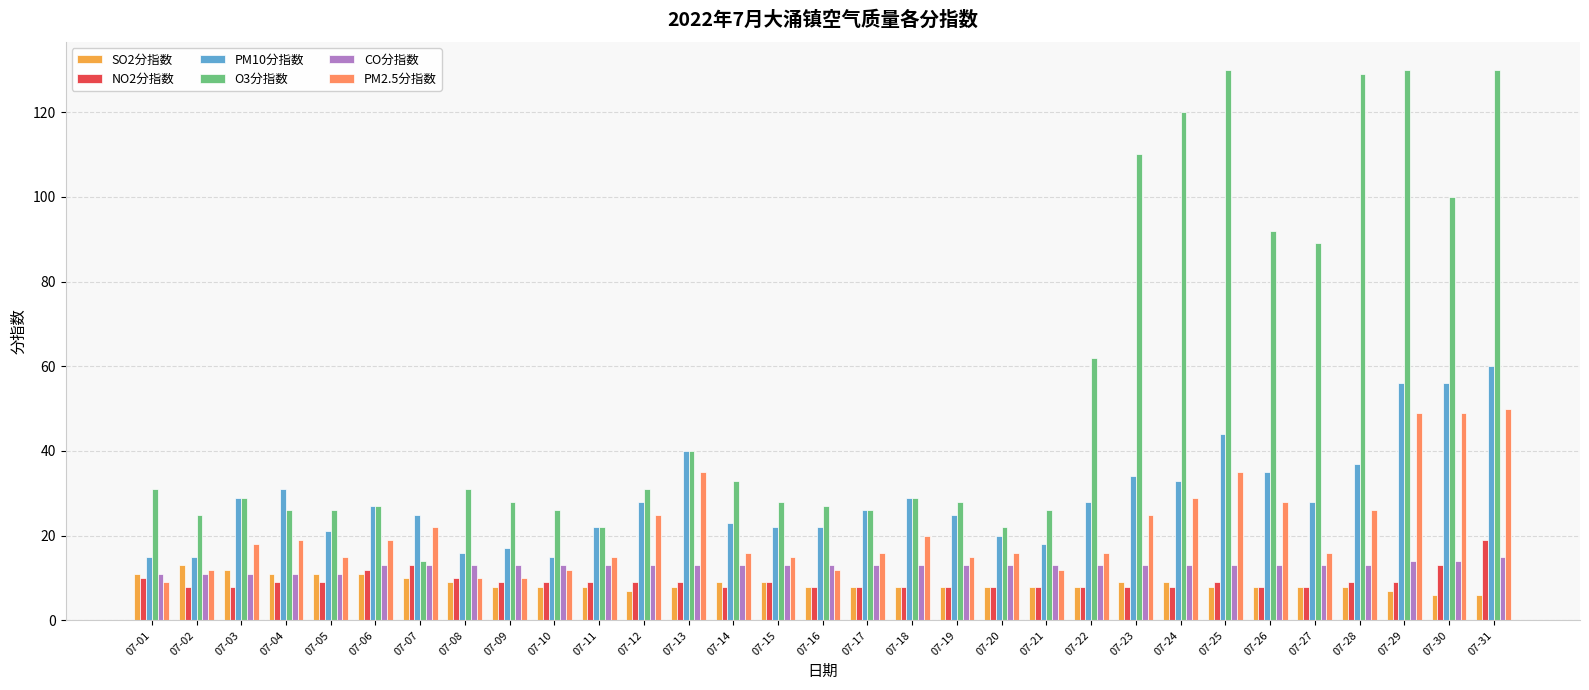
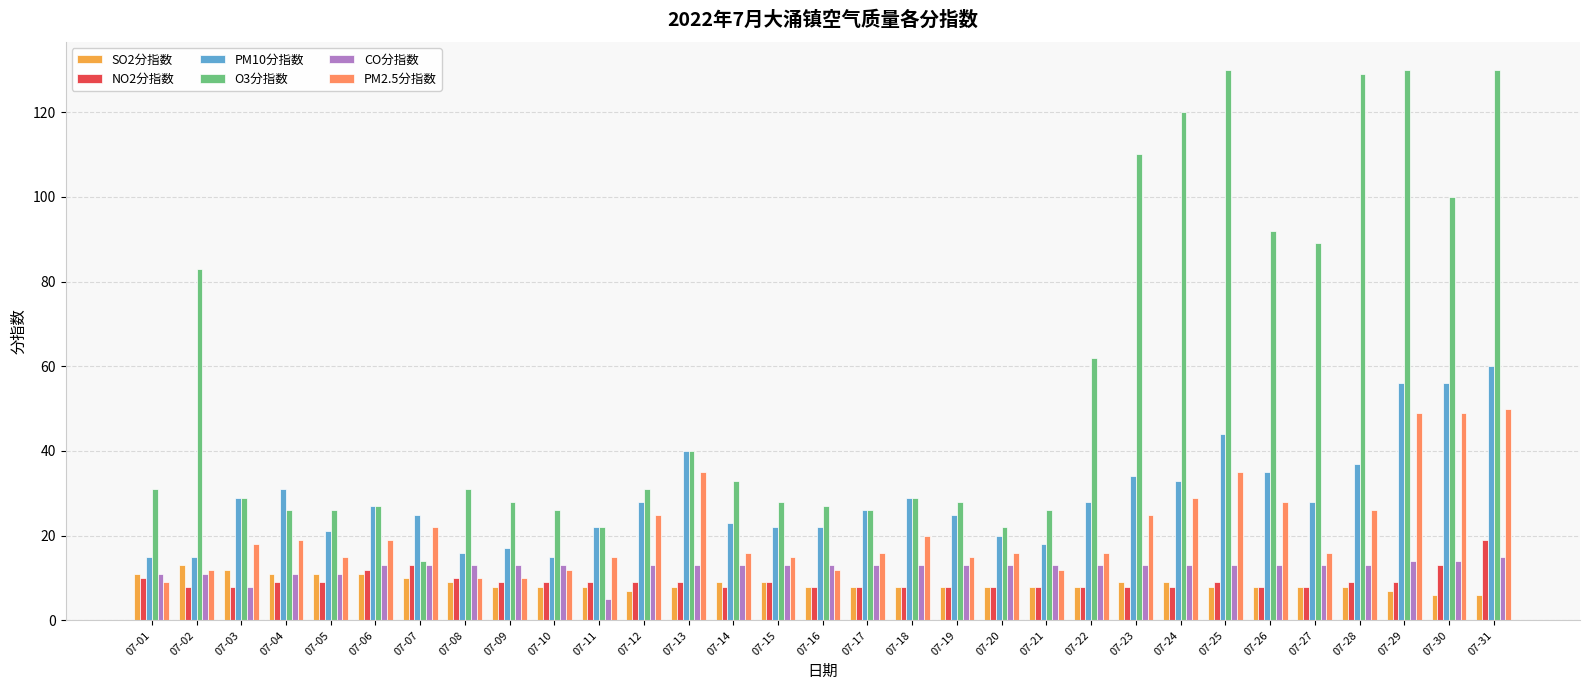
  {
    "NO2分指数": {
      "07-01": 10,
      "07-02": 8,
      "07-03": 8,
      "07-04": 9,
      "07-05": 9,
      "07-06": 12,
      "07-07": 13,
      "07-08": 10,
      "07-09": 9,
      "07-10": 9,
      "07-11": 9,
      "07-12": 9,
      "07-13": 9,
      "07-14": 8,
      "07-15": 9,
      "07-16": 8,
      "07-17": 8,
      "07-18": 8,
      "07-19": 8,
      "07-20": 8,
      "07-21": 8,
      "07-22": 8,
      "07-23": 8,
      "07-24": 8,
      "07-25": 9,
      "07-26": 8,
      "07-27": 8,
      "07-28": 9,
      "07-29": 9,
      "07-30": 13,
      "07-31": 19
    },
    "PM10分指数": {
      "07-01": 15,
      "07-02": 15,
      "07-03": 29,
      "07-04": 31,
      "07-05": 21,
      "07-06": 27,
      "07-07": 25,
      "07-08": 16,
      "07-09": 17,
      "07-10": 15,
      "07-11": 22,
      "07-12": 28,
      "07-13": 40,
      "07-14": 23,
      "07-15": 22,
      "07-16": 22,
      "07-17": 26,
      "07-18": 29,
      "07-19": 25,
      "07-20": 20,
      "07-21": 18,
      "07-22": 28,
      "07-23": 34,
      "07-24": 33,
      "07-25": 44,
      "07-26": 35,
      "07-27": 28,
      "07-28": 37,
      "07-29": 56,
      "07-30": 56,
      "07-31": 60
    },
    "O3分指数": {
      "07-01": 31,
-     "07-02": 25,
+     "07-02": 83,
      "07-03": 29,
      "07-04": 26,
      "07-05": 26,
      "07-06": 27,
      "07-07": 14,
      "07-08": 31,
      "07-09": 28,
      "07-10": 26,
      "07-11": 22,
      "07-12": 31,
      "07-13": 40,
      "07-14": 33,
      "07-15": 28,
      "07-16": 27,
      "07-17": 26,
      "07-18": 29,
      "07-19": 28,
      "07-20": 22,
      "07-21": 26,
      "07-22": 62,
      "07-23": 110,
      "07-24": 120,
      "07-25": 130,
      "07-26": 92,
      "07-27": 89,
      "07-28": 129,
      "07-29": 130,
      "07-30": 100,
      "07-31": 130
    },
    "CO分指数": {
      "07-01": 11,
      "07-02": 11,
-     "07-03": 11,
+     "07-03": 8,
      "07-04": 11,
      "07-05": 11,
      "07-06": 13,
      "07-07": 13,
      "07-08": 13,
      "07-09": 13,
      "07-10": 13,
-     "07-11": 13,
+     "07-11": 5,
      "07-12": 13,
      "07-13": 13,
      "07-14": 13,
      "07-15": 13,
      "07-16": 13,
      "07-17": 13,
      "07-18": 13,
      "07-19": 13,
      "07-20": 13,
      "07-21": 13,
      "07-22": 13,
      "07-23": 13,
      "07-24": 13,
      "07-25": 13,
      "07-26": 13,
      "07-27": 13,
      "07-28": 13,
      "07-29": 14,
      "07-30": 14,
      "07-31": 15
    }
  }
